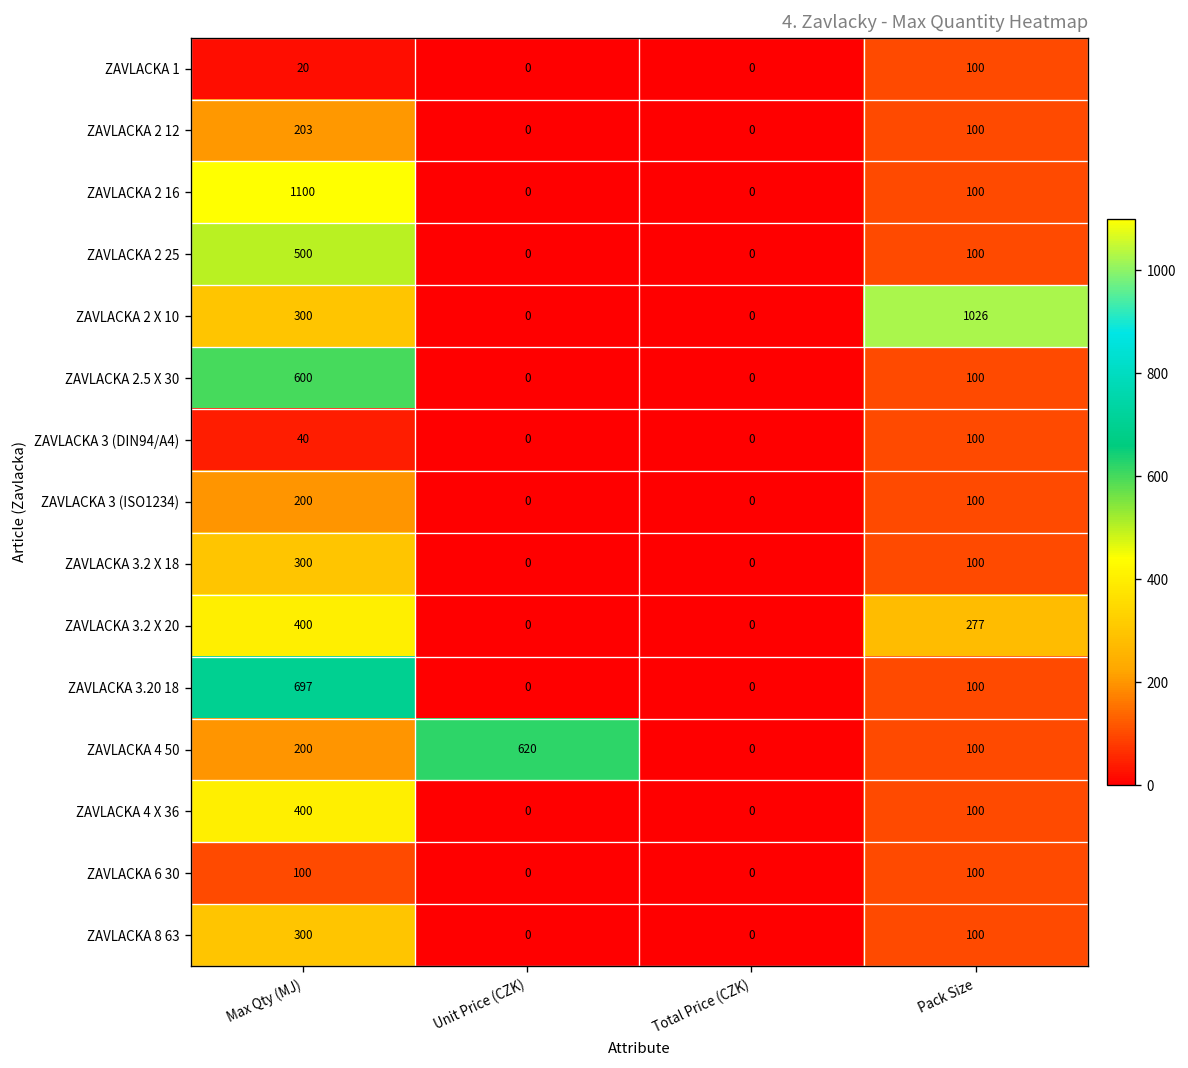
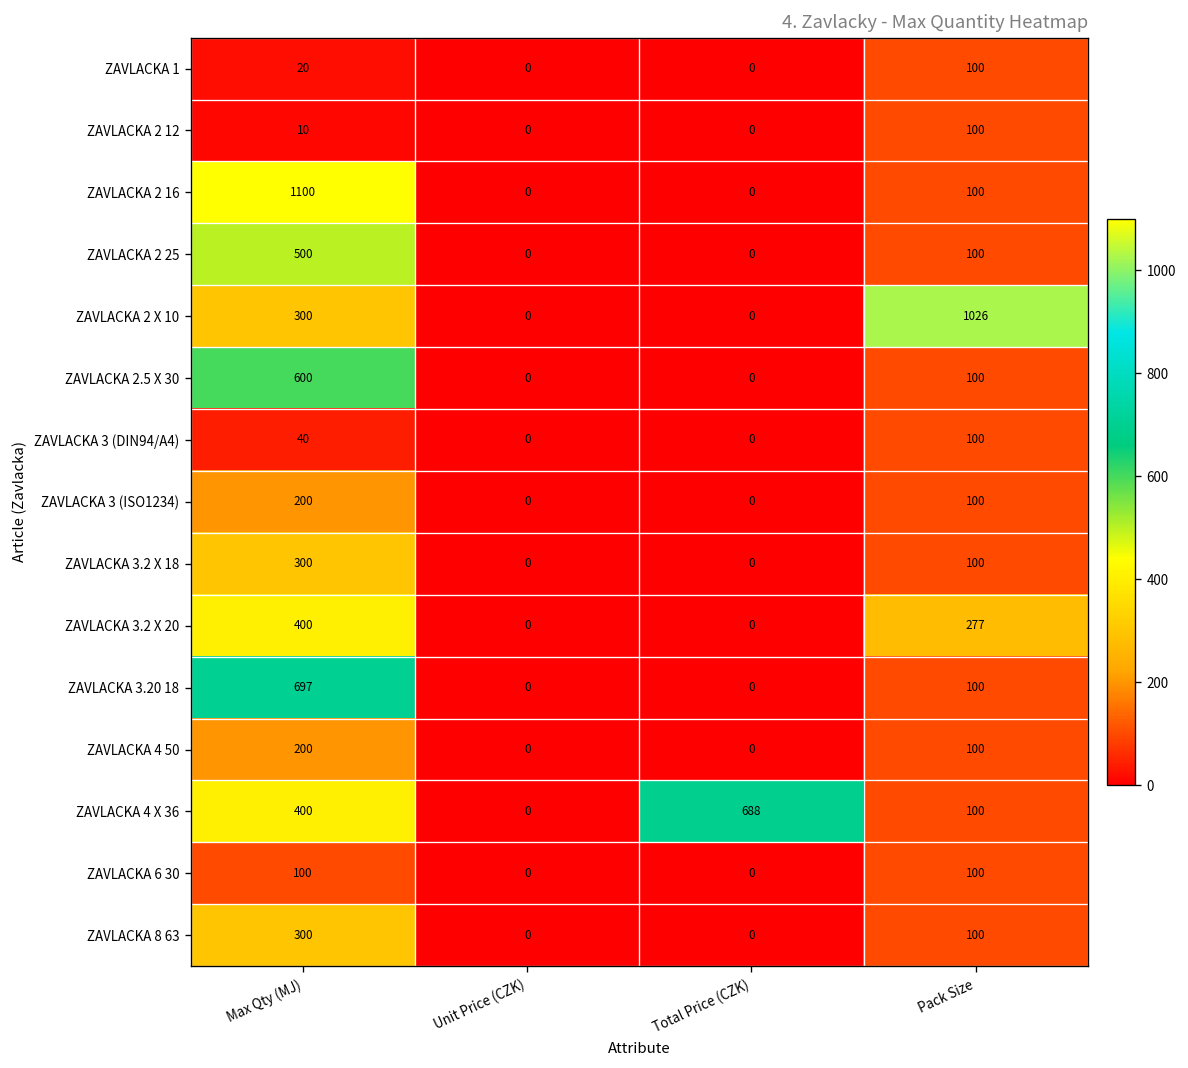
  {
    "ZAVLACKA 1": {
      "Max Qty (MJ)": 20,
      "Unit Price (CZK)": 0,
      "Total Price (CZK)": 0,
      "Pack Size": 100
    },
    "ZAVLACKA 2 12": {
-     "Max Qty (MJ)": 203,
+     "Max Qty (MJ)": 10,
      "Unit Price (CZK)": 0,
      "Total Price (CZK)": 0,
      "Pack Size": 100
    },
    "ZAVLACKA 2 16": {
      "Max Qty (MJ)": 1100,
      "Unit Price (CZK)": 0,
      "Total Price (CZK)": 0,
      "Pack Size": 100
    },
    "ZAVLACKA 2 25": {
      "Max Qty (MJ)": 500,
      "Unit Price (CZK)": 0,
      "Total Price (CZK)": 0,
      "Pack Size": 100
    },
    "ZAVLACKA 2 X 10": {
      "Max Qty (MJ)": 300,
      "Unit Price (CZK)": 0,
      "Total Price (CZK)": 0,
      "Pack Size": 1026
    },
    "ZAVLACKA 2.5 X 30": {
      "Max Qty (MJ)": 600,
      "Unit Price (CZK)": 0,
      "Total Price (CZK)": 0,
      "Pack Size": 100
    },
    "ZAVLACKA 3 (DIN94/A4)": {
      "Max Qty (MJ)": 40,
      "Unit Price (CZK)": 0,
      "Total Price (CZK)": 0,
      "Pack Size": 100
    },
    "ZAVLACKA 3 (ISO1234)": {
      "Max Qty (MJ)": 200,
      "Unit Price (CZK)": 0,
      "Total Price (CZK)": 0,
      "Pack Size": 100
    },
    "ZAVLACKA 3.2 X 18": {
      "Max Qty (MJ)": 300,
      "Unit Price (CZK)": 0,
      "Total Price (CZK)": 0,
      "Pack Size": 100
    },
    "ZAVLACKA 3.2 X 20": {
      "Max Qty (MJ)": 400,
      "Unit Price (CZK)": 0,
      "Total Price (CZK)": 0,
      "Pack Size": 277
    },
    "ZAVLACKA 3.20 18": {
      "Max Qty (MJ)": 697,
      "Unit Price (CZK)": 0,
      "Total Price (CZK)": 0,
      "Pack Size": 100
    },
    "ZAVLACKA 4 50": {
      "Max Qty (MJ)": 200,
-     "Unit Price (CZK)": 620,
+     "Unit Price (CZK)": 0,
      "Total Price (CZK)": 0,
      "Pack Size": 100
    },
    "ZAVLACKA 4 X 36": {
      "Max Qty (MJ)": 400,
      "Unit Price (CZK)": 0,
-     "Total Price (CZK)": 0,
+     "Total Price (CZK)": 688,
      "Pack Size": 100
    },
    "ZAVLACKA 6 30": {
      "Max Qty (MJ)": 100,
      "Unit Price (CZK)": 0,
      "Total Price (CZK)": 0,
      "Pack Size": 100
    },
    "ZAVLACKA 8 63": {
      "Max Qty (MJ)": 300,
      "Unit Price (CZK)": 0,
      "Total Price (CZK)": 0,
      "Pack Size": 100
    }
  }
